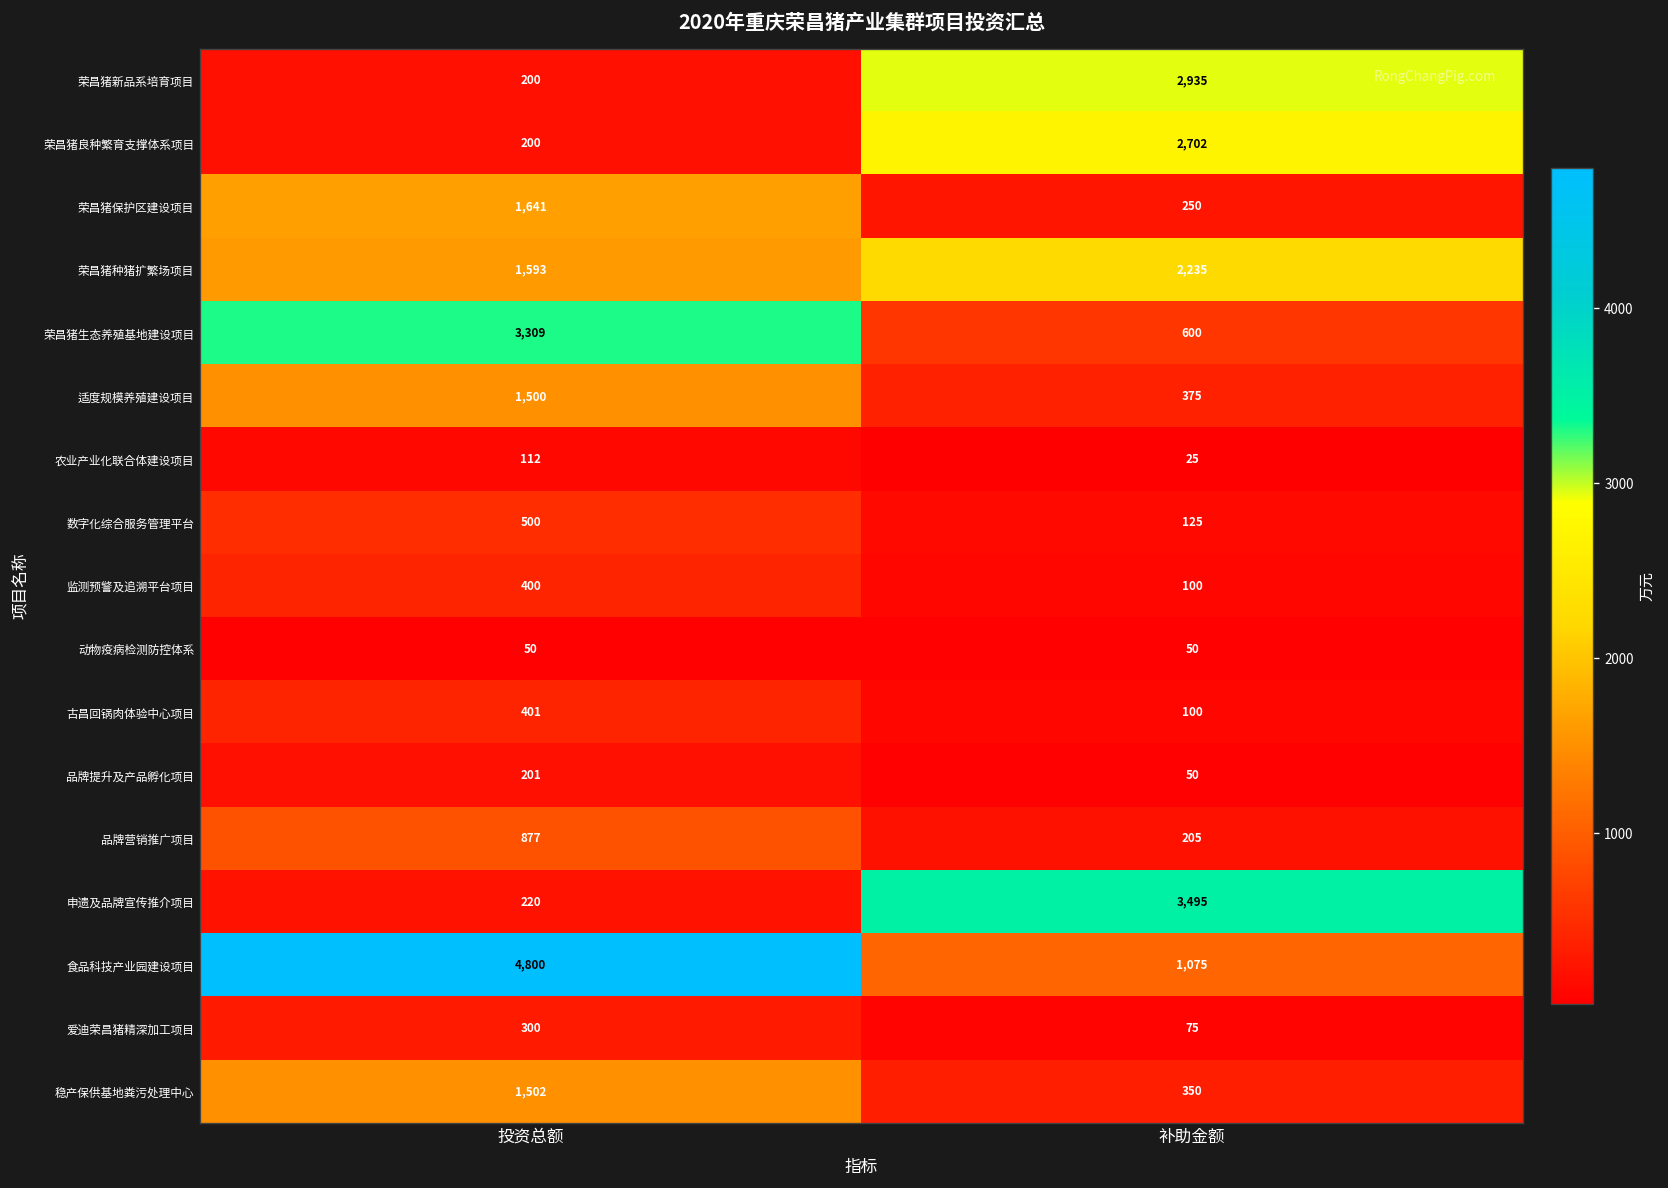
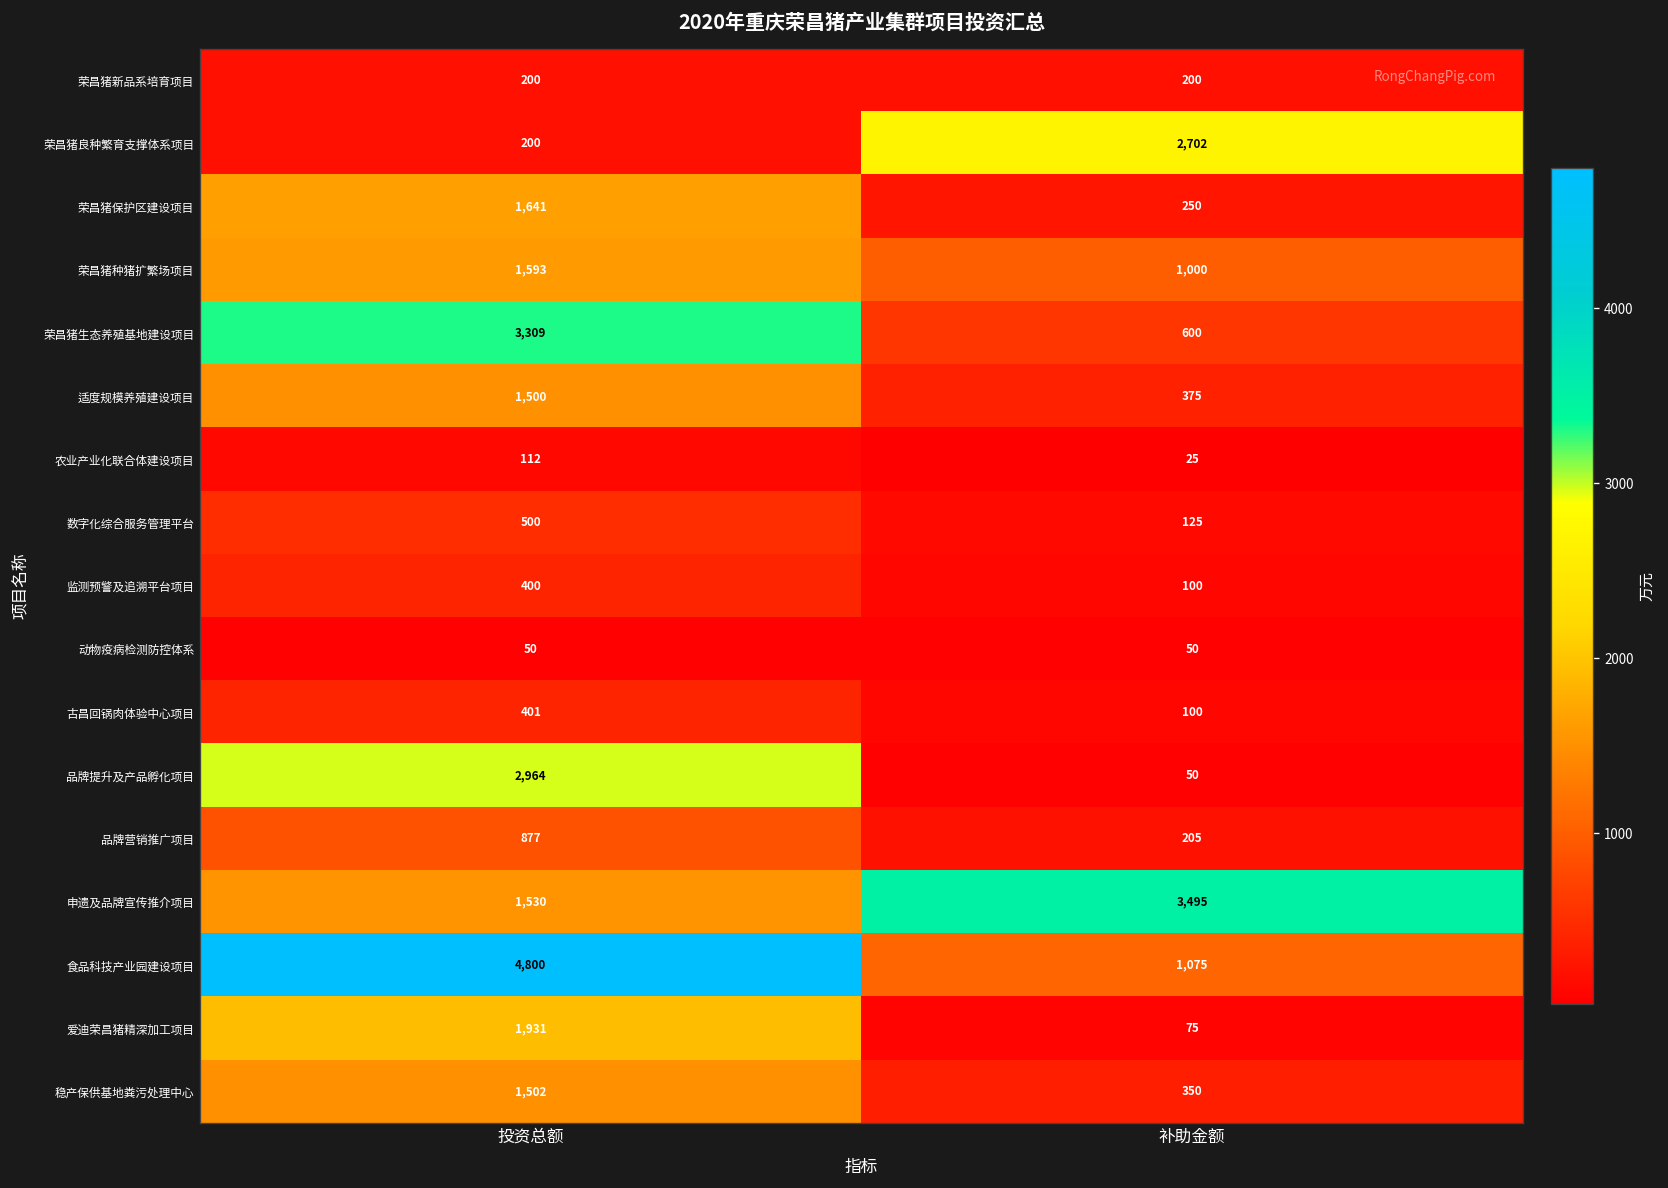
  {
    "荣昌猪新品系培育项目": {
      "投资总额": "200",
-     "补助金额": "2,935"
+     "补助金额": "200"
    },
    "荣昌猪良种繁育支撑体系项目": {
      "投资总额": "200",
      "补助金额": "2,702"
    },
    "荣昌猪保护区建设项目": {
      "投资总额": "1,641",
      "补助金额": "250"
    },
    "荣昌猪种猪扩繁场项目": {
      "投资总额": "1,593",
-     "补助金额": "2,235"
+     "补助金额": "1,000"
    },
    "荣昌猪生态养殖基地建设项目": {
      "投资总额": "3,309",
      "补助金额": "600"
    },
    "适度规模养殖建设项目": {
      "投资总额": "1,500",
      "补助金额": "375"
    },
    "农业产业化联合体建设项目": {
      "投资总额": "112",
      "补助金额": "25"
    },
    "数字化综合服务管理平台": {
      "投资总额": "500",
      "补助金额": "125"
    },
    "监测预警及追溯平台项目": {
      "投资总额": "400",
      "补助金额": "100"
    },
    "动物疫病检测防控体系": {
      "投资总额": "50",
      "补助金额": "50"
    },
    "古昌回锅肉体验中心项目": {
      "投资总额": "401",
      "补助金额": "100"
    },
    "品牌提升及产品孵化项目": {
-     "投资总额": "201",
+     "投资总额": "2,964",
      "补助金额": "50"
    },
    "品牌营销推广项目": {
      "投资总额": "877",
      "补助金额": "205"
    },
    "申遗及品牌宣传推介项目": {
-     "投资总额": "220",
+     "投资总额": "1,530",
      "补助金额": "3,495"
    },
    "食品科技产业园建设项目": {
      "投资总额": "4,800",
      "补助金额": "1,075"
    },
    "爱迪荣昌猪精深加工项目": {
-     "投资总额": "300",
+     "投资总额": "1,931",
      "补助金额": "75"
    },
    "稳产保供基地粪污处理中心": {
      "投资总额": "1,502",
      "补助金额": "350"
    }
  }
